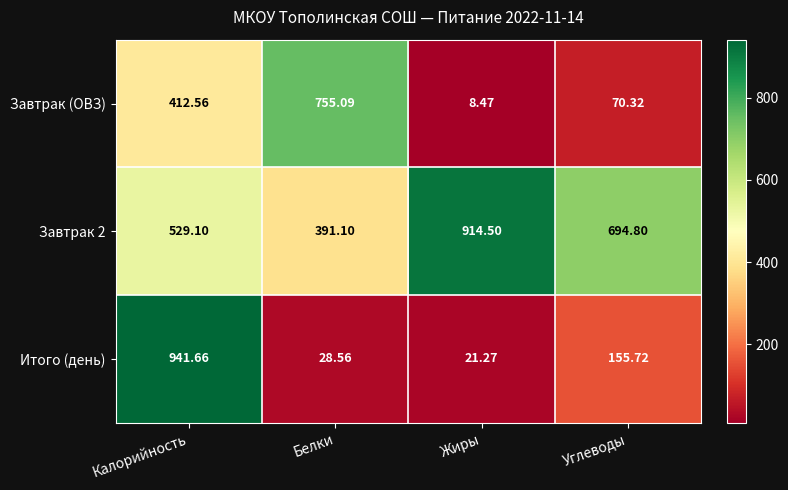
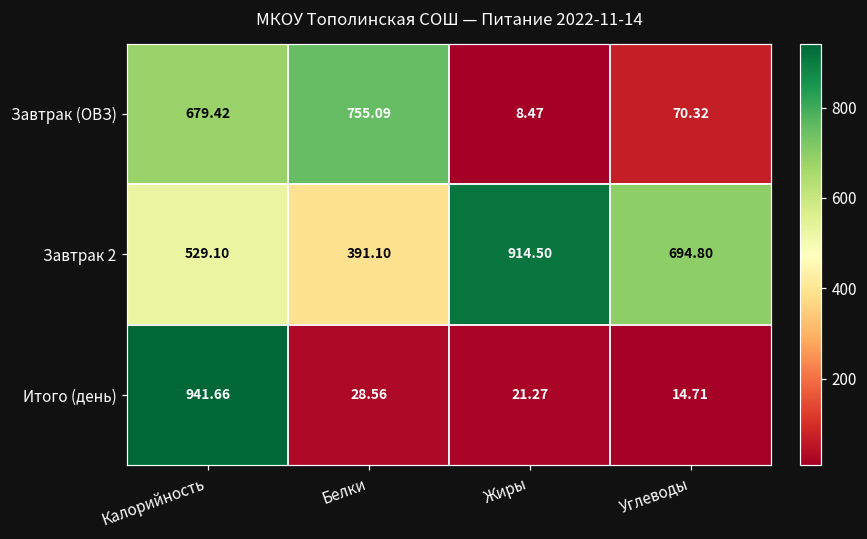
  {
    "Завтрак (ОВЗ)": {
-     "Калорийность": 412.56,
+     "Калорийность": 679.42,
      "Белки": 755.09,
      "Жиры": 8.47,
      "Углеводы": 70.32
    },
    "Завтрак 2": {
      "Калорийность": 529.10,
      "Белки": 391.10,
      "Жиры": 914.50,
      "Углеводы": 694.80
    },
    "Итого (день)": {
      "Калорийность": 941.66,
      "Белки": 28.56,
      "Жиры": 21.27,
-     "Углеводы": 155.72
+     "Углеводы": 14.71
    }
  }
